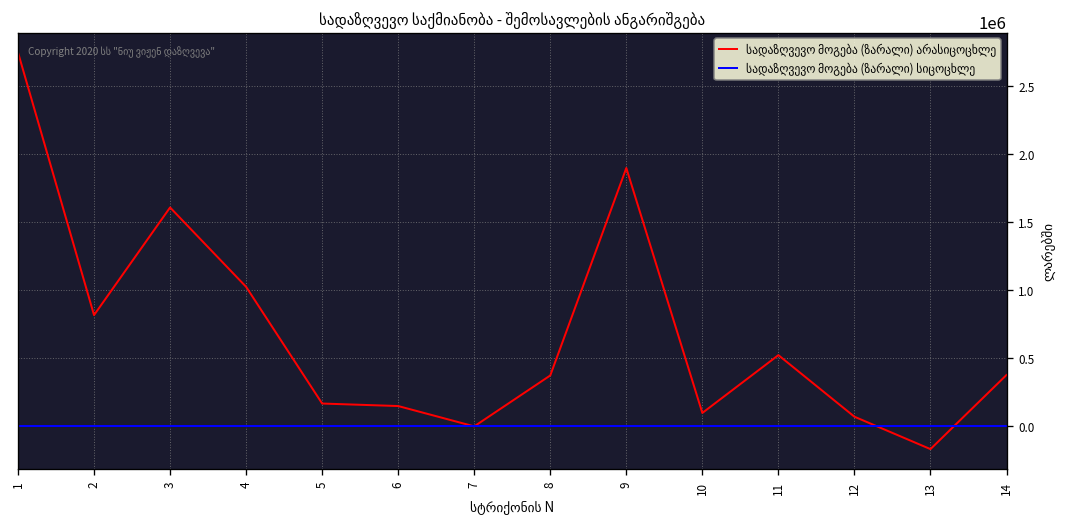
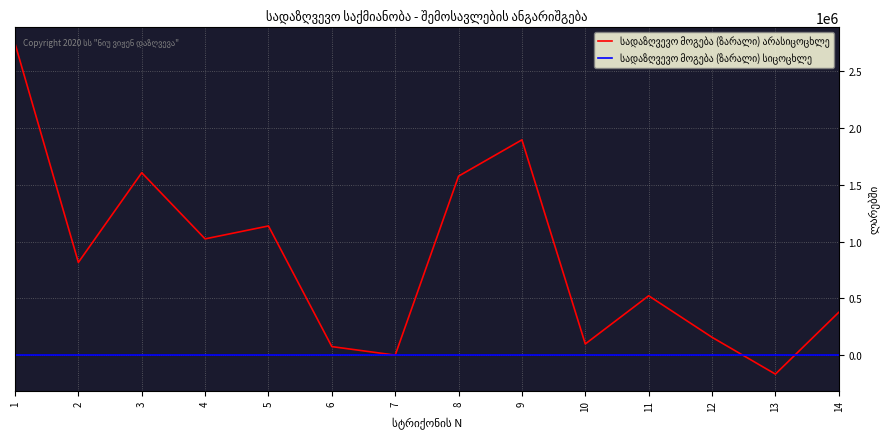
  {
    "სადაზღვევო მოგება (ზარალი) არასიცოცხლე": {
      "2": 820000,
      "3": 1610000,
      "4": 1020000,
-     "5": 170000,
-     "6": 150000,
-     "8": 370000,
+     "5": 1140000,
+     "6": 80000,
+     "8": 1580000,
      "9": 1900000,
      "10": 100000,
      "11": 520000,
-     "12": 70000,
+     "12": 160000,
      "13": -170000,
      "14": 380000
    },
    "სადაზღვევო მოგება (ზარალი) სიცოცხლე": {
      "1": 0,
      "2": 0,
      "3": 0,
      "4": 0,
      "5": 0,
      "6": 0,
      "8": 0,
      "9": 0,
      "10": 0,
      "11": 0,
      "12": 0,
      "13": 0,
      "14": 0
    }
  }
